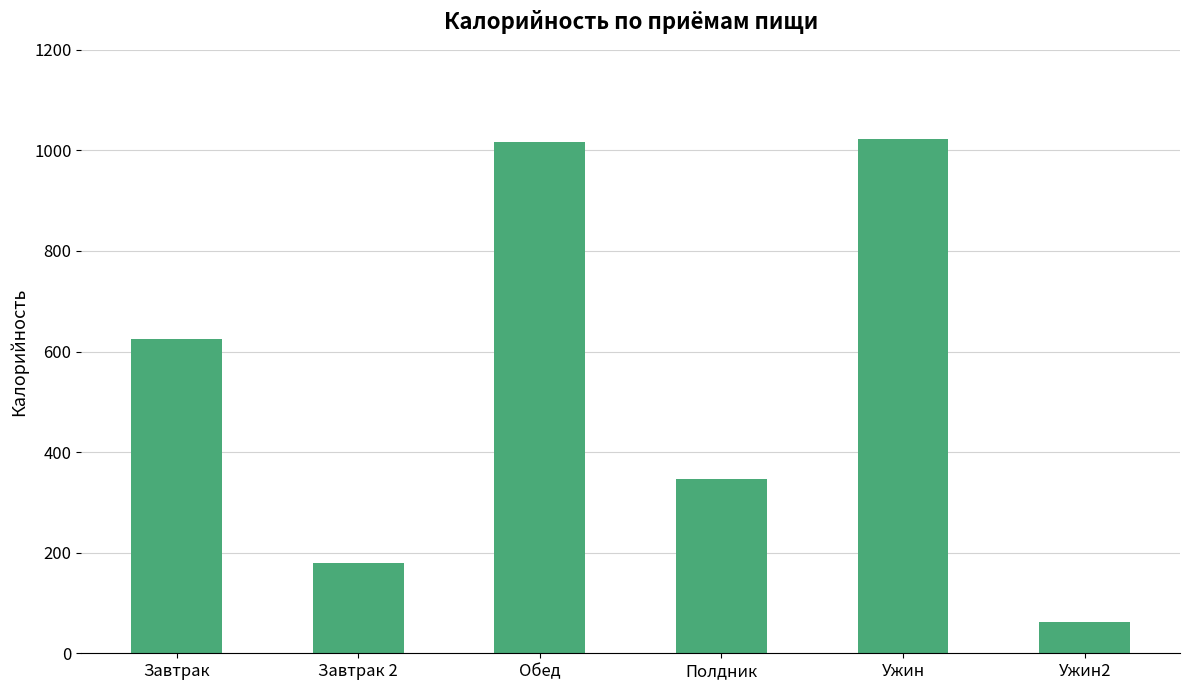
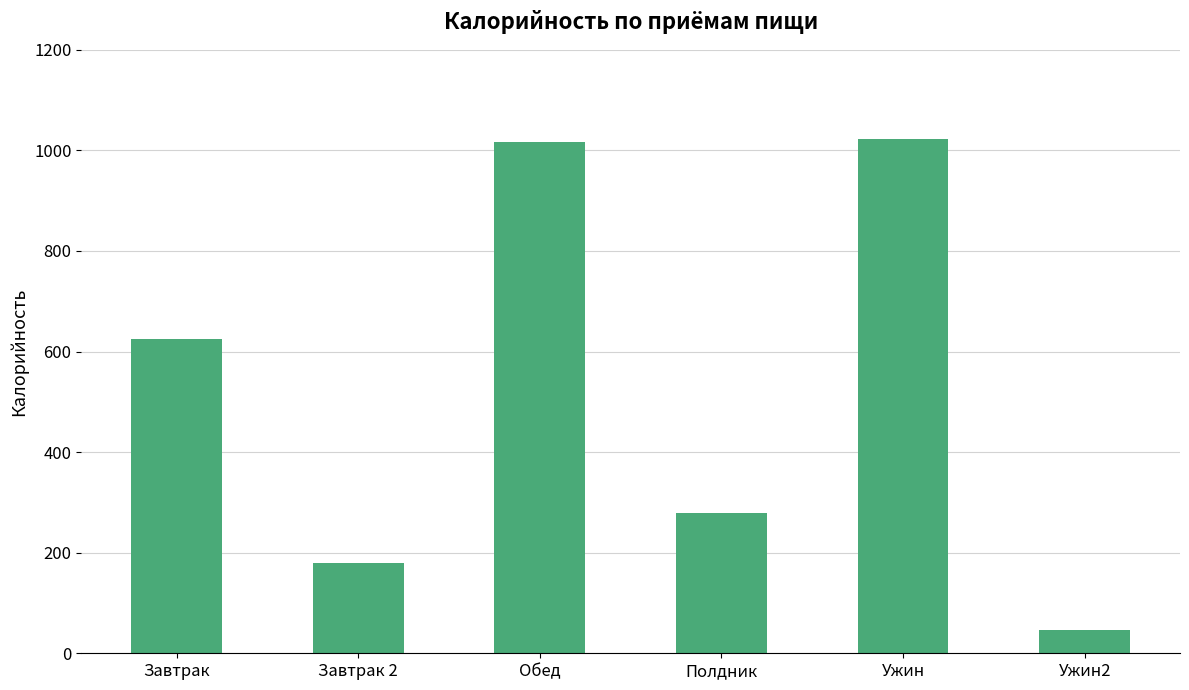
  {
    "Завтрак": 630,
    "Завтрак 2": 180,
    "Обед": 1020,
-   "Полдник": 350,
+   "Полдник": 280,
    "Ужин": 1020,
-   "Ужин2": 60
+   "Ужин2": 50
  }
